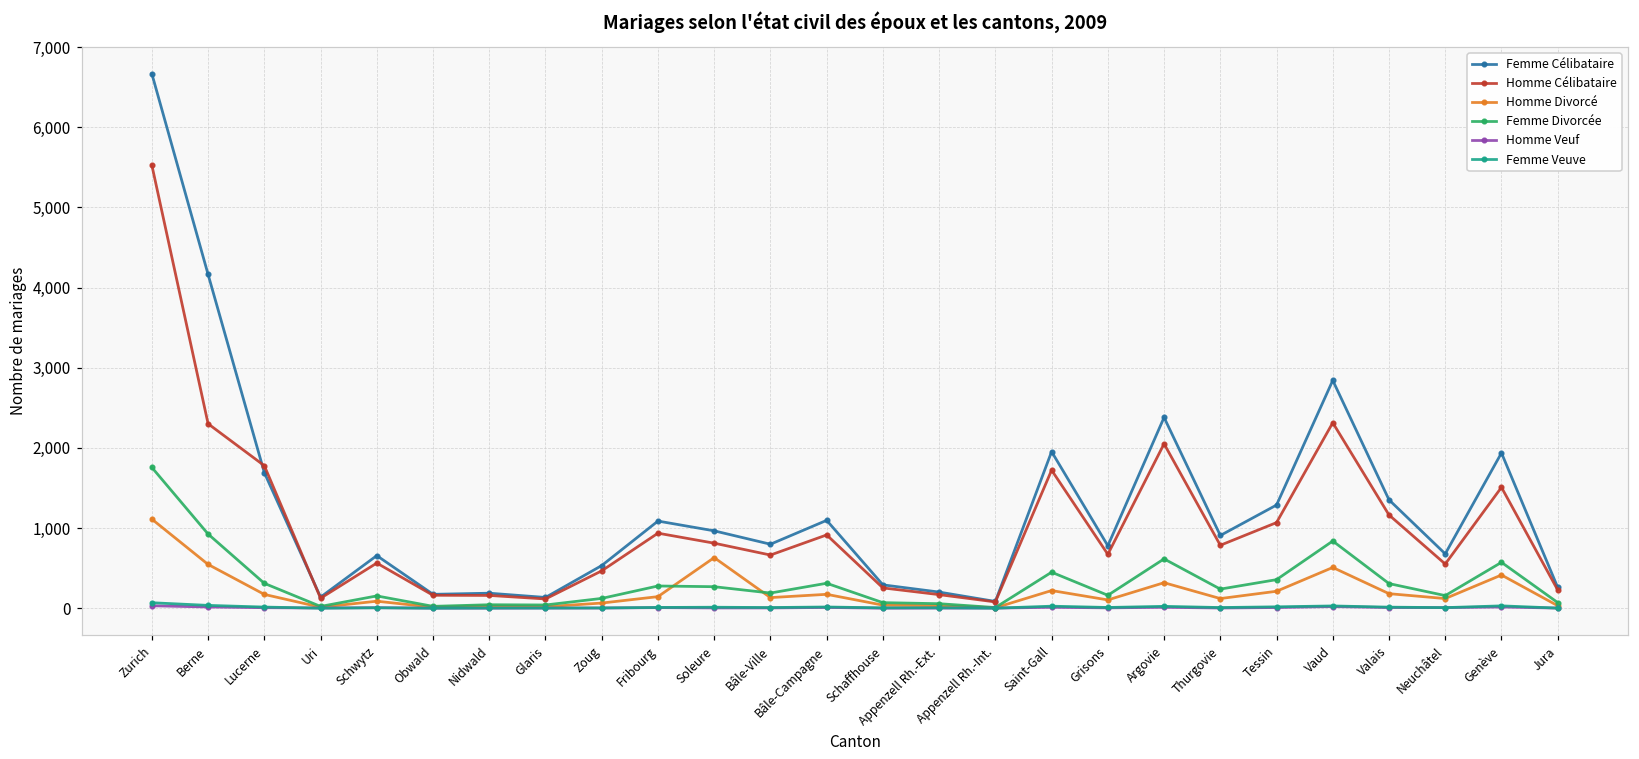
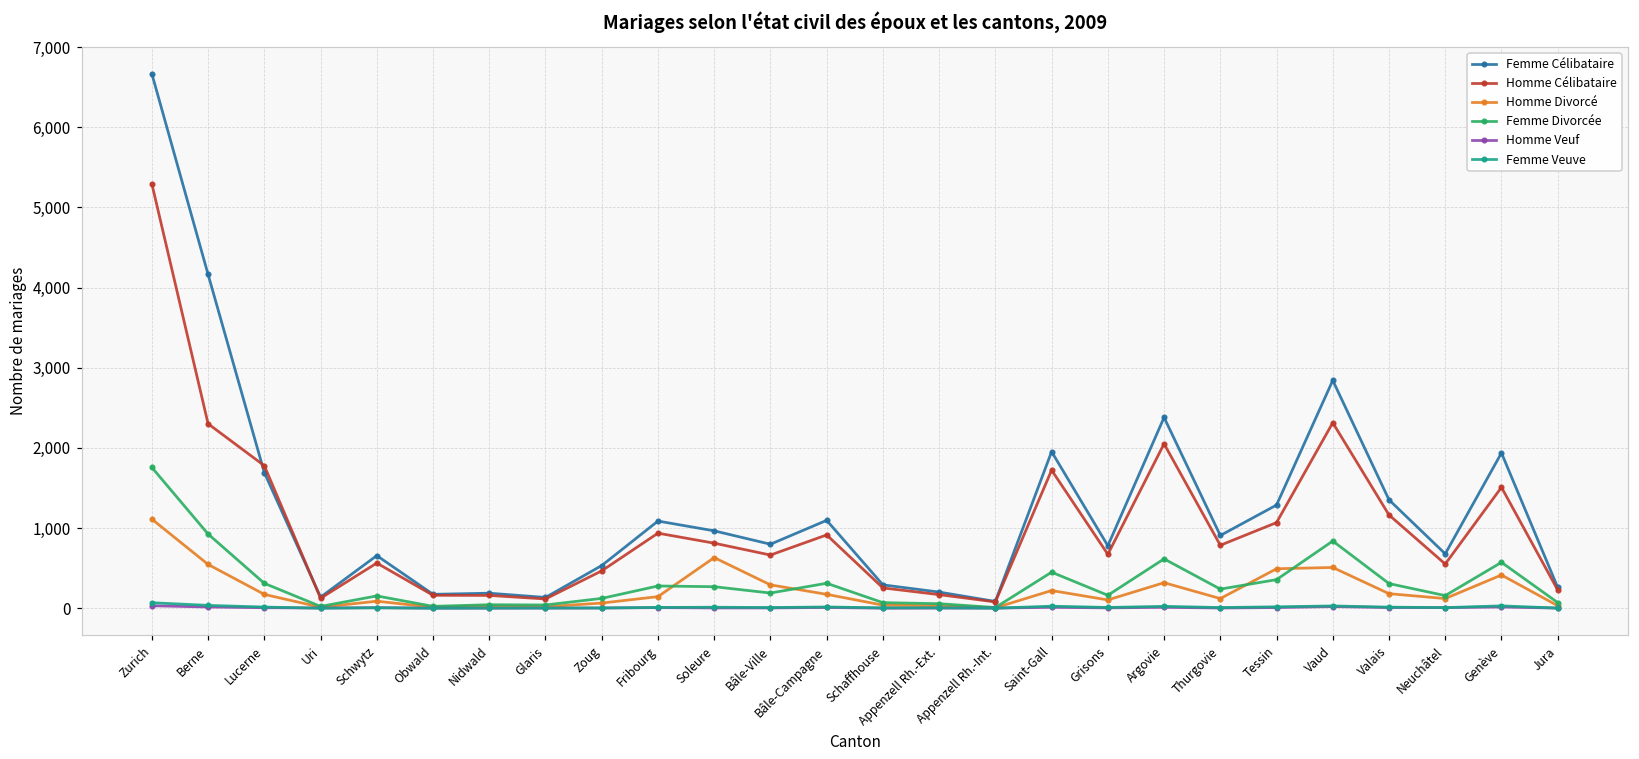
  {
    "Homme Célibataire": {
-     "Zurich": "5,500",
+     "Zurich": "5,300",
      "Berne": "2,300",
      "Lucerne": "1,800",
      "Schwytz": "600",
      "Zoug": "500",
      "Fribourg": "900",
      "Soleure": "800",
      "Bâle-Ville": "700",
      "Bâle-Campagne": "900",
      "Schaffhouse": "300",
      "Saint-Gall": "1,700",
      "Grisons": "700",
      "Argovie": "2,100",
      "Thurgovie": "800",
      "Tessin": "1,100",
      "Vaud": "2,300",
      "Valais": "1,200",
      "Neuchâtel": "600",
      "Genève": "1,500"
    },
    "Homme Divorcé": {
      "Zurich": "1,100",
      "Berne": "500",
      "Lucerne": "200",
      "Schwytz": "100",
      "Zoug": "100",
      "Fribourg": "100",
      "Soleure": "600",
-     "Bâle-Ville": "100",
+     "Bâle-Ville": "300",
      "Bâle-Campagne": "200",
      "Saint-Gall": "200",
      "Grisons": "100",
      "Argovie": "300",
      "Thurgovie": "100",
-     "Tessin": "200",
+     "Tessin": "500",
      "Vaud": "500",
      "Valais": "200",
      "Neuchâtel": "100",
      "Genève": "400"
    },
    "Homme Veuf": {
      "Zurich": "0"
    }
  }
